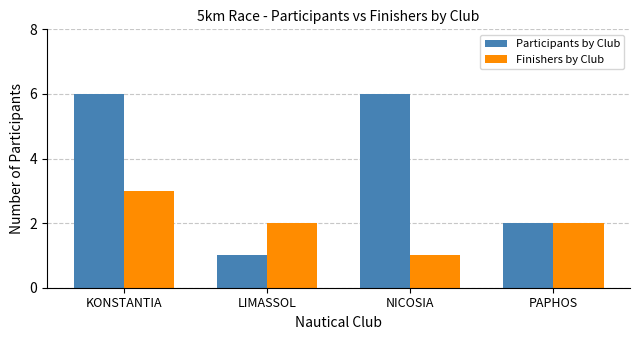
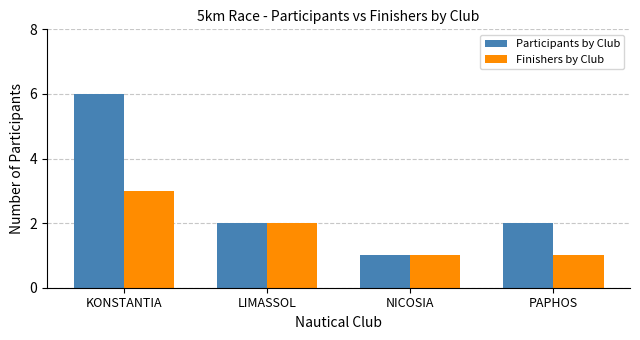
  {
    "Participants by Club": {
      "KONSTANTIA": 6,
-     "LIMASSOL": 1,
-     "NICOSIA": 6,
+     "LIMASSOL": 2,
+     "NICOSIA": 1,
      "PAPHOS": 2
    },
    "Finishers by Club": {
      "KONSTANTIA": 3,
      "LIMASSOL": 2,
      "NICOSIA": 1,
-     "PAPHOS": 2
+     "PAPHOS": 1
    }
  }
